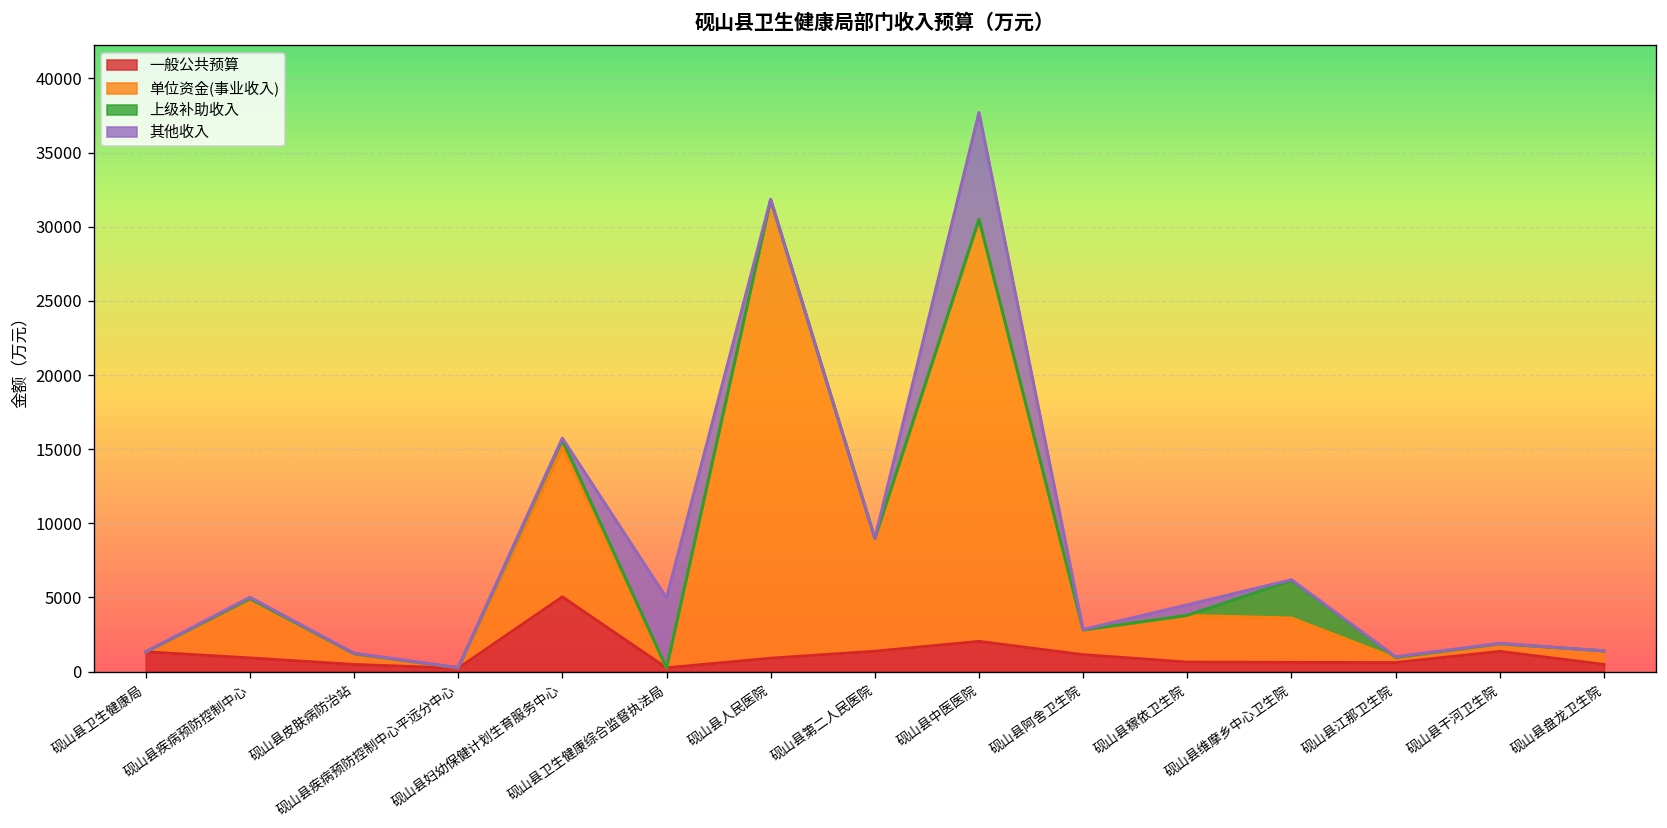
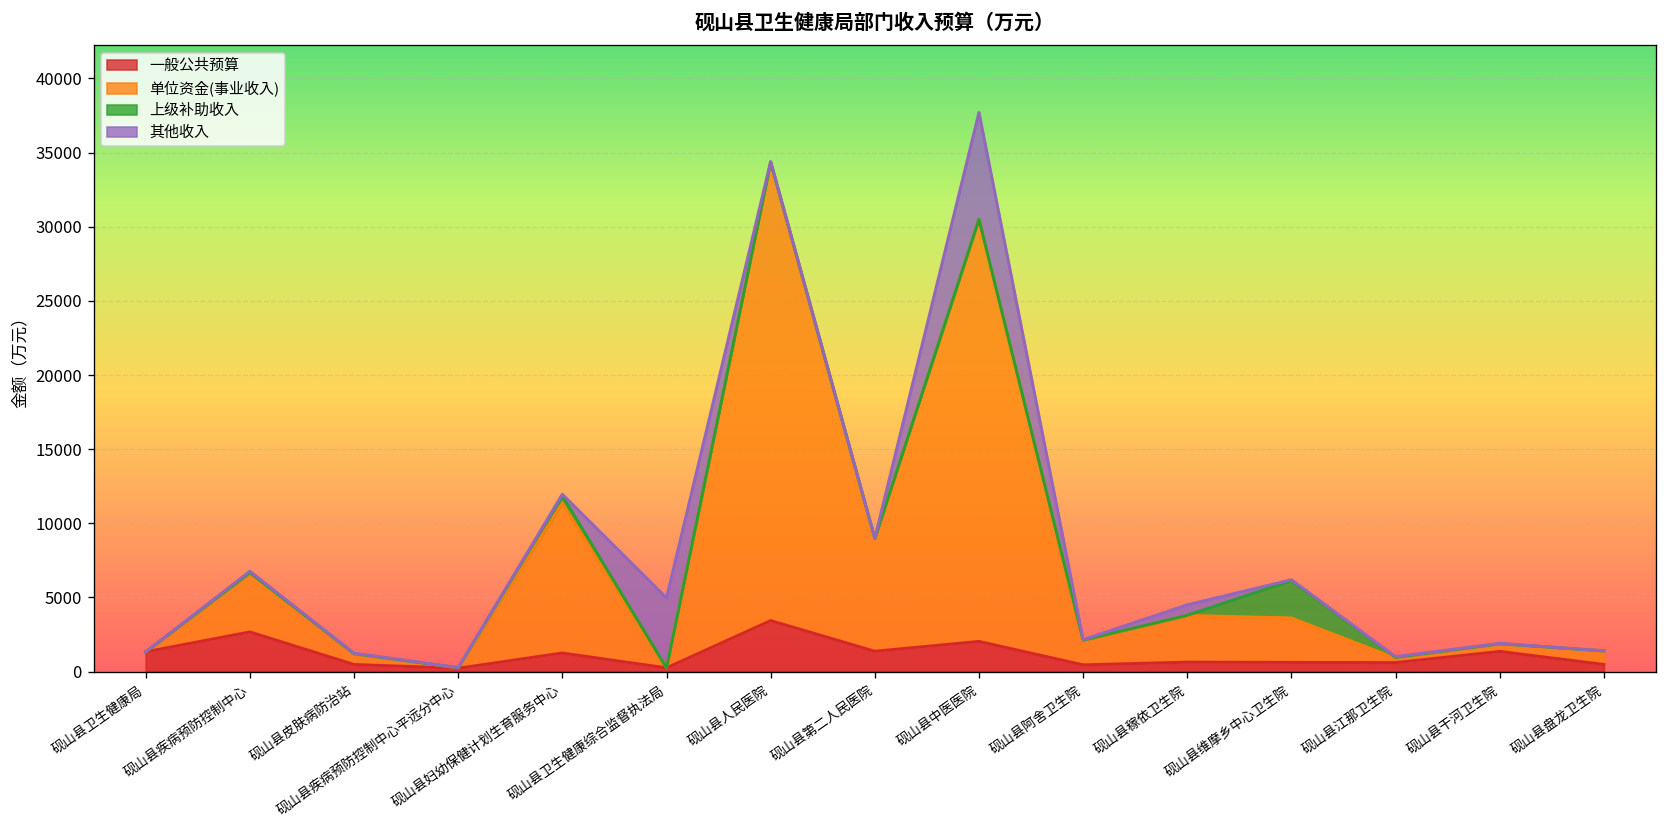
  {
    "一般公共预算": {
-     "砚山县疾病预防控制中心": 900,
+     "砚山县疾病预防控制中心": 2700,
      "砚山县皮肤病防治站": 500,
-     "砚山县妇幼保健计划生育服务中心": 5000,
-     "砚山县人民医院": 900,
+     "砚山县妇幼保健计划生育服务中心": 1200,
+     "砚山县人民医院": 3400,
      "砚山县第二人民医院": 1400,
      "砚山县中医医院": 2000,
-     "砚山县阿舍卫生院": 1100,
+     "砚山县阿舍卫生院": 400,
      "砚山县稼依卫生院": 600,
      "砚山县维摩乡中心卫生院": 600,
      "砚山县江那卫生院": 600,
      "砚山县干河卫生院": 1400,
      "砚山县盘龙卫生院": 500
    },
    "单位资金(事业收入)": {
      "砚山县妇幼保健计划生育服务中心": 10100,
      "砚山县维摩乡中心卫生院": 3000
    },
    "其他收入": {
      "砚山县卫生健康综合监督执法局": 4700,
      "砚山县中医医院": 7200,
      "砚山县稼依卫生院": 700
    }
  }
